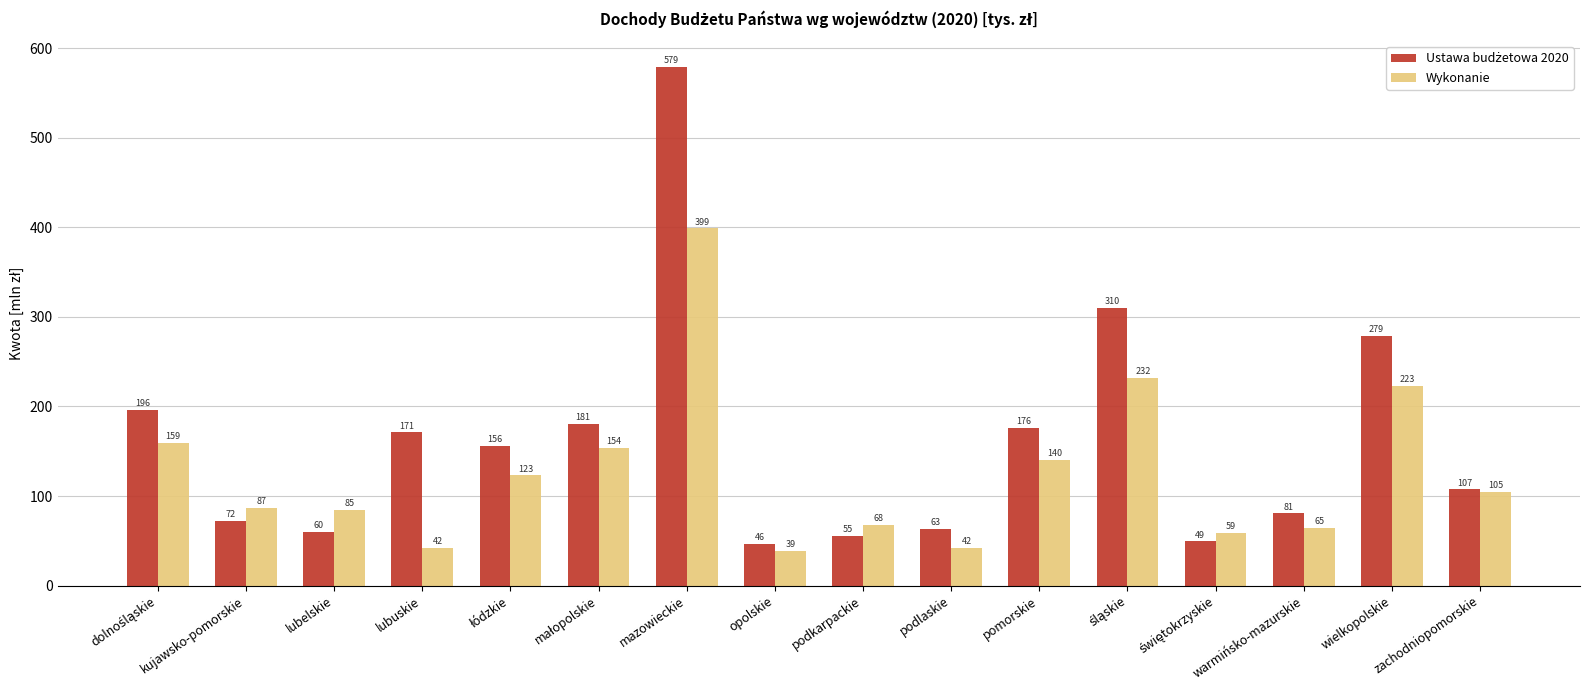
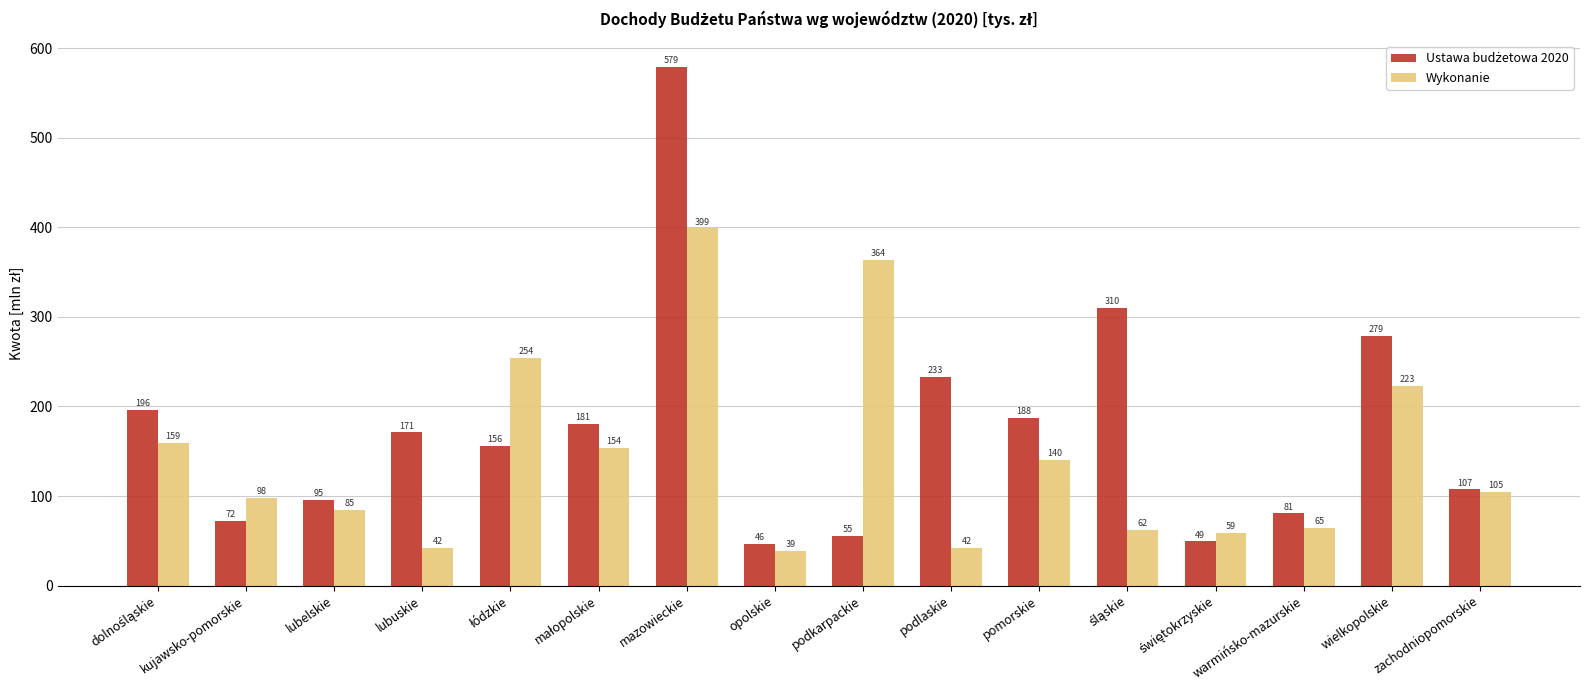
  {
    "Ustawa budżetowa 2020": {
      "dolnośląskie": 196,
      "kujawsko-pomorskie": 72,
-     "lubelskie": 60,
+     "lubelskie": 95,
      "lubuskie": 171,
      "łódzkie": 156,
      "małopolskie": 181,
      "mazowieckie": 579,
      "opolskie": 46,
      "podkarpackie": 55,
-     "podlaskie": 63,
-     "pomorskie": 176,
+     "podlaskie": 233,
+     "pomorskie": 188,
      "śląskie": 310,
      "świętokrzyskie": 49,
      "warmińsko-mazurskie": 81,
      "wielkopolskie": 279,
      "zachodniopomorskie": 107
    },
    "Wykonanie": {
      "dolnośląskie": 159,
-     "kujawsko-pomorskie": 87,
+     "kujawsko-pomorskie": 98,
      "lubelskie": 85,
      "lubuskie": 42,
-     "łódzkie": 123,
+     "łódzkie": 254,
      "małopolskie": 154,
      "mazowieckie": 399,
      "opolskie": 39,
-     "podkarpackie": 68,
+     "podkarpackie": 364,
      "podlaskie": 42,
      "pomorskie": 140,
-     "śląskie": 232,
+     "śląskie": 62,
      "świętokrzyskie": 59,
      "warmińsko-mazurskie": 65,
      "wielkopolskie": 223,
      "zachodniopomorskie": 105
    }
  }
